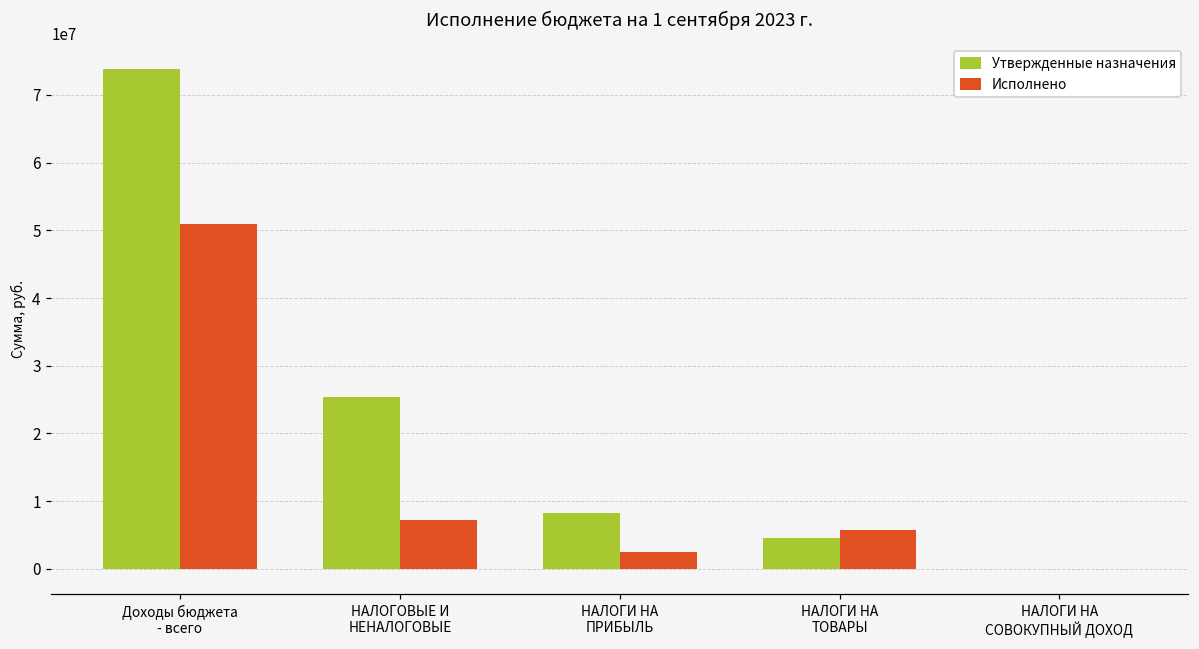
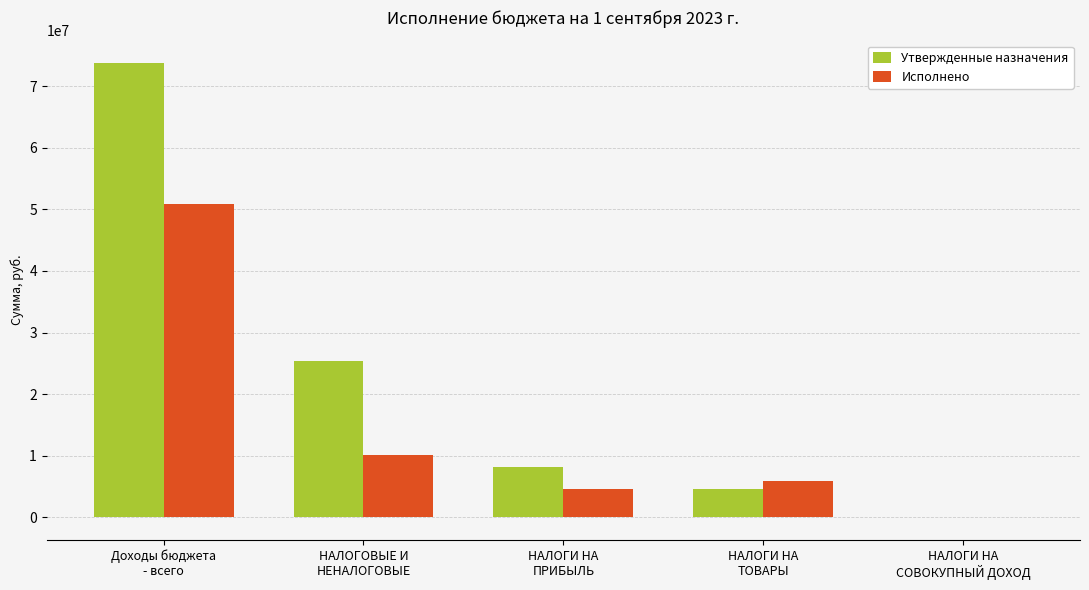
  {
    "Утвержденные назначения": {
      "Доходы бюджета - всего": 74000000,
      "НАЛОГОВЫЕ И НЕНАЛОГОВЫЕ": 25000000,
      "НАЛОГИ НА ПРИБЫЛЬ": 8000000,
      "НАЛОГИ НА ТОВАРЫ": 5000000
    },
    "Исполнено": {
      "Доходы бюджета - всего": 51000000,
-     "НАЛОГОВЫЕ И НЕНАЛОГОВЫЕ": 7000000,
-     "НАЛОГИ НА ПРИБЫЛЬ": 2000000,
+     "НАЛОГОВЫЕ И НЕНАЛОГОВЫЕ": 10000000,
+     "НАЛОГИ НА ПРИБЫЛЬ": 5000000,
      "НАЛОГИ НА ТОВАРЫ": 6000000
    }
  }
